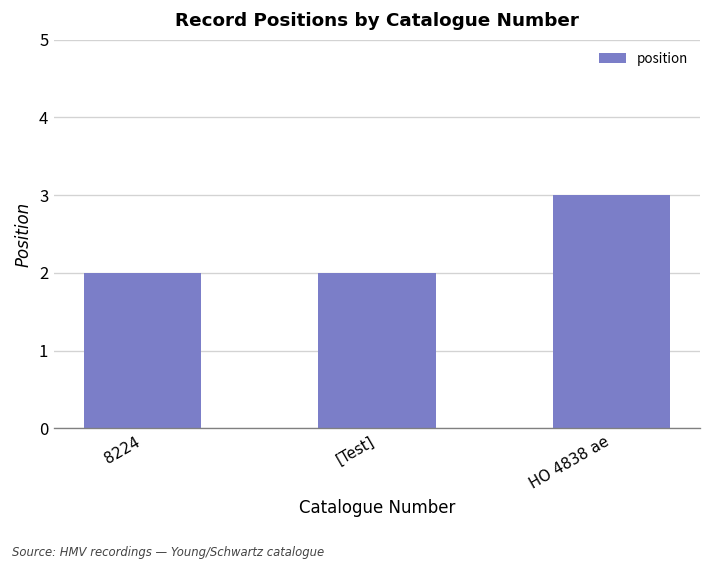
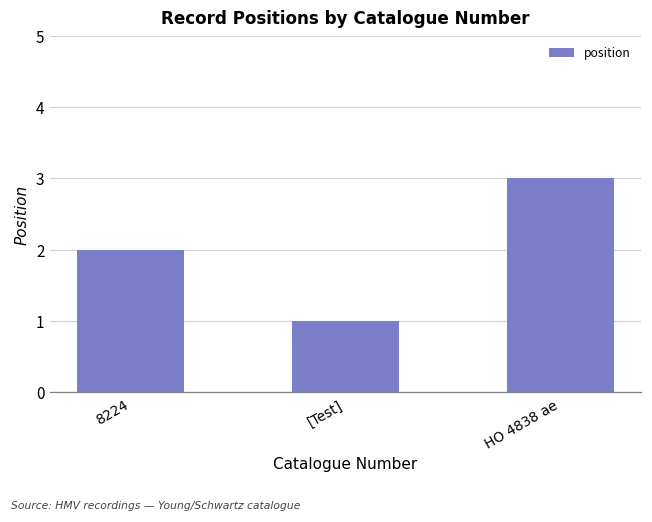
  {
    "8224": 2,
-   "[Test]": 2,
+   "[Test]": 1,
    "HO 4838 ae": 3
  }
